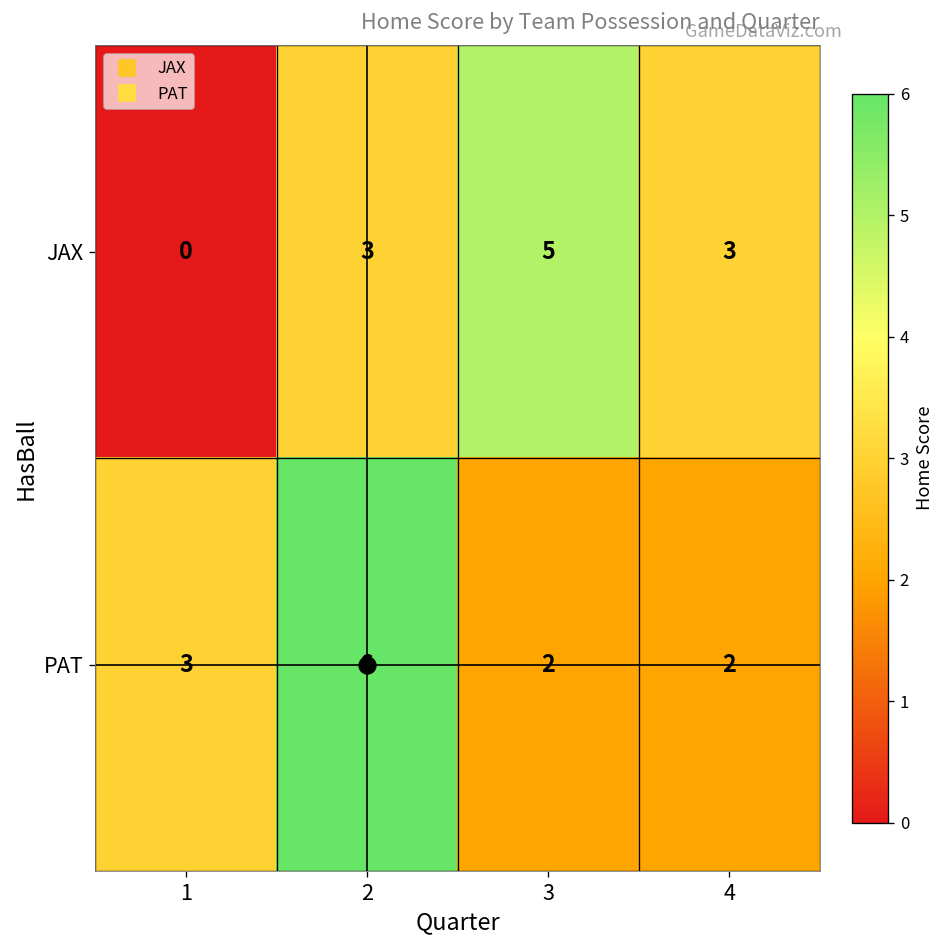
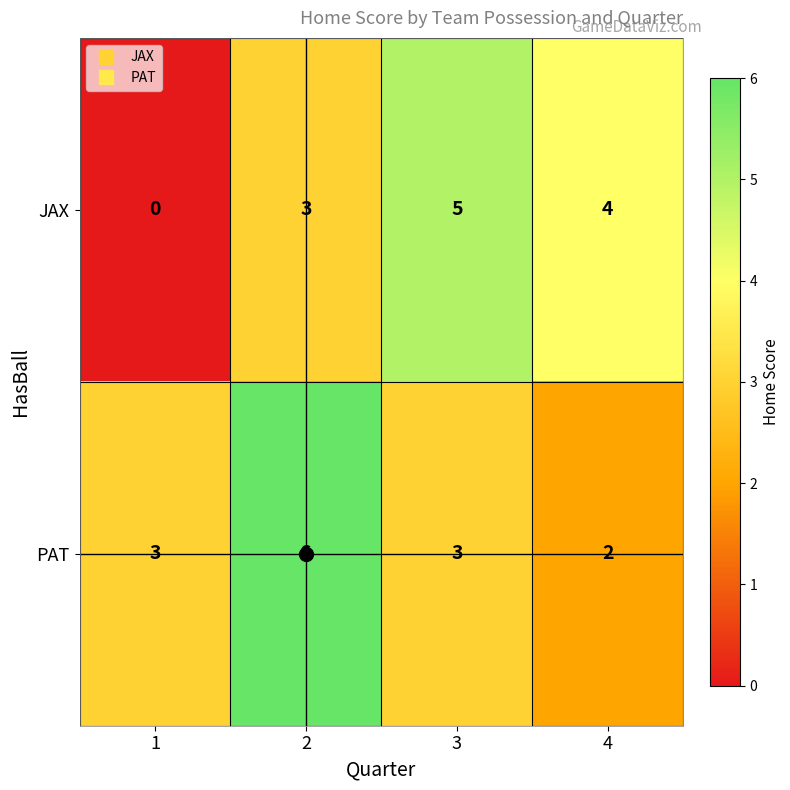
  {
    "JAX": {
      "1": 0,
      "2": 3,
      "3": 5,
-     "4": 3
+     "4": 4
    },
    "PAT": {
      "1": 3,
-     "3": 2,
+     "3": 3,
      "4": 2
    }
  }
